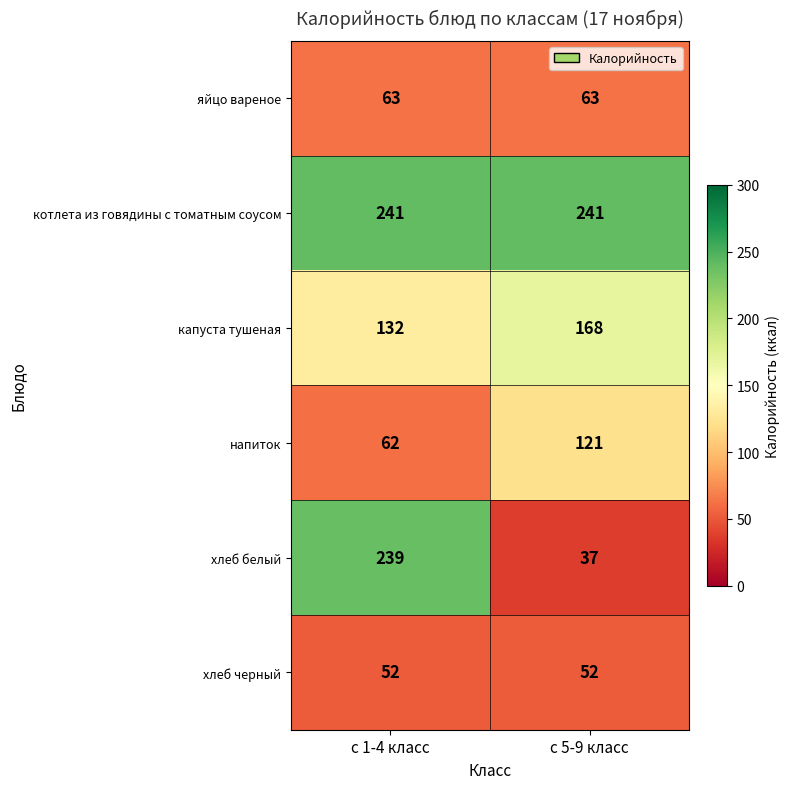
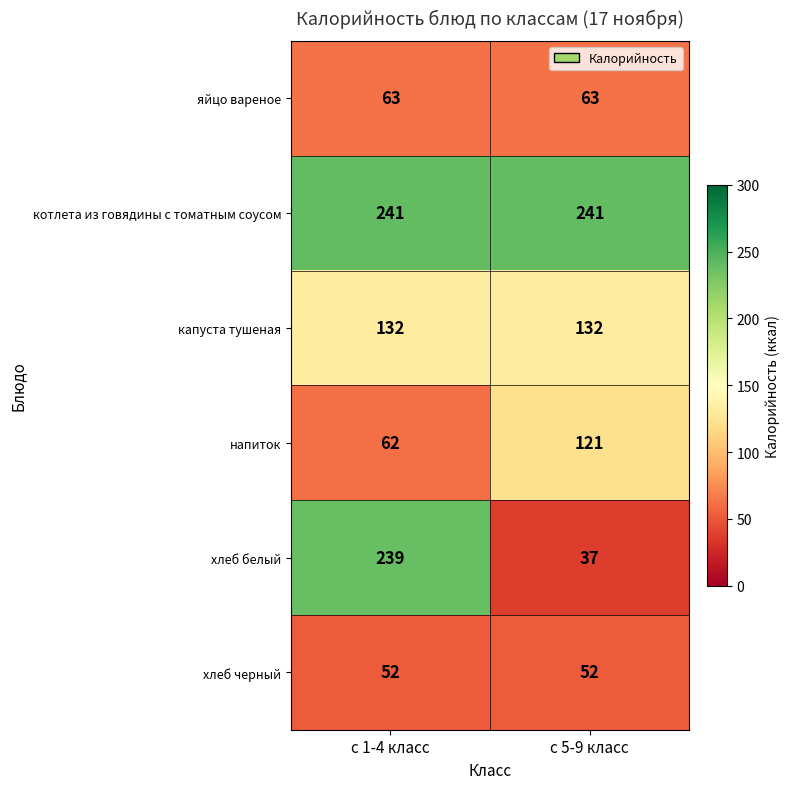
  {
    "яйцо вареное": {
      "с 1-4 класс": 63,
      "с 5-9 класс": 63
    },
    "котлета из говядины с томатным соусом": {
      "с 1-4 класс": 241,
      "с 5-9 класс": 241
    },
    "капуста тушеная": {
      "с 1-4 класс": 132,
-     "с 5-9 класс": 168
+     "с 5-9 класс": 132
    },
    "напиток": {
      "с 1-4 класс": 62,
      "с 5-9 класс": 121
    },
    "хлеб белый": {
      "с 1-4 класс": 239,
      "с 5-9 класс": 37
    },
    "хлеб черный": {
      "с 1-4 класс": 52,
      "с 5-9 класс": 52
    }
  }
